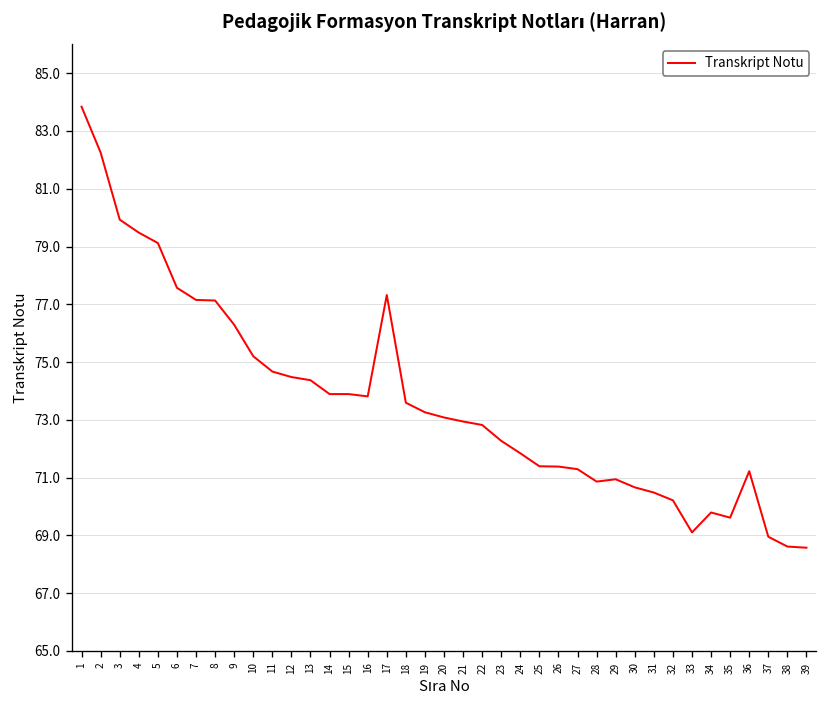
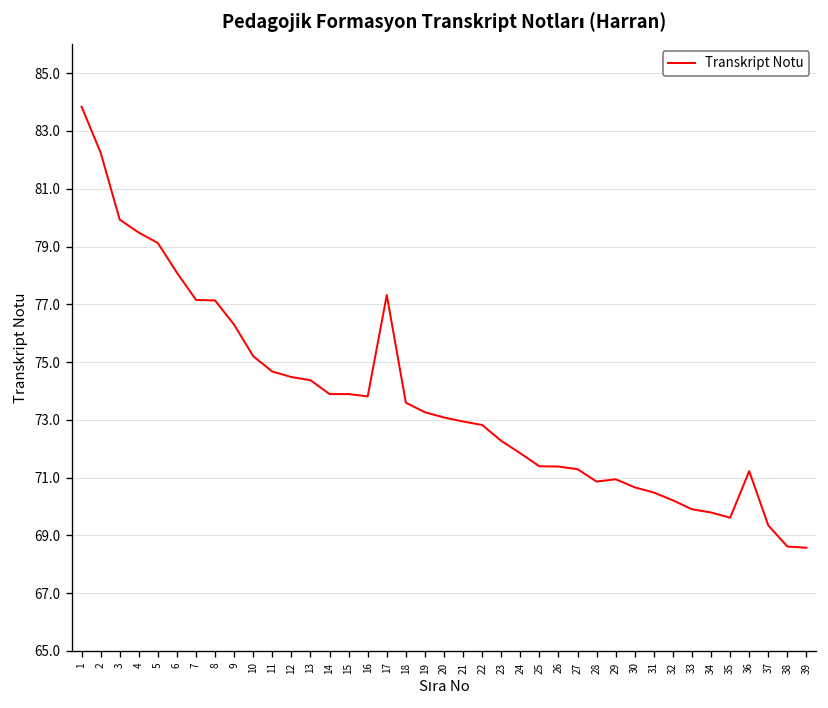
  {
    "1": 83.8,
    "2": 82.3,
    "3": 79.9,
    "4": 79.5,
    "5": 79.1,
-   "6": 77.6,
+   "6": 78.1,
    "7": 77.2,
    "8": 77.1,
    "9": 76.3,
    "10": 75.2,
    "11": 74.7,
    "12": 74.5,
    "13": 74.4,
    "14": 73.9,
    "15": 73.9,
    "16": 73.8,
    "17": 77.3,
    "18": 73.6,
    "19": 73.3,
    "20": 73.1,
    "21": 72.9,
    "22": 72.8,
    "23": 72.3,
    "24": 71.8,
    "25": 71.4,
    "26": 71.4,
    "27": 71.3,
    "28": 70.9,
    "29": 70.9,
    "30": 70.7,
    "31": 70.5,
    "32": 70.2,
-   "33": 69.1,
+   "33": 69.9,
    "34": 69.8,
    "35": 69.6,
    "36": 71.2,
-   "37": 69.0,
+   "37": 69.3,
    "38": 68.6,
    "39": 68.6
  }
